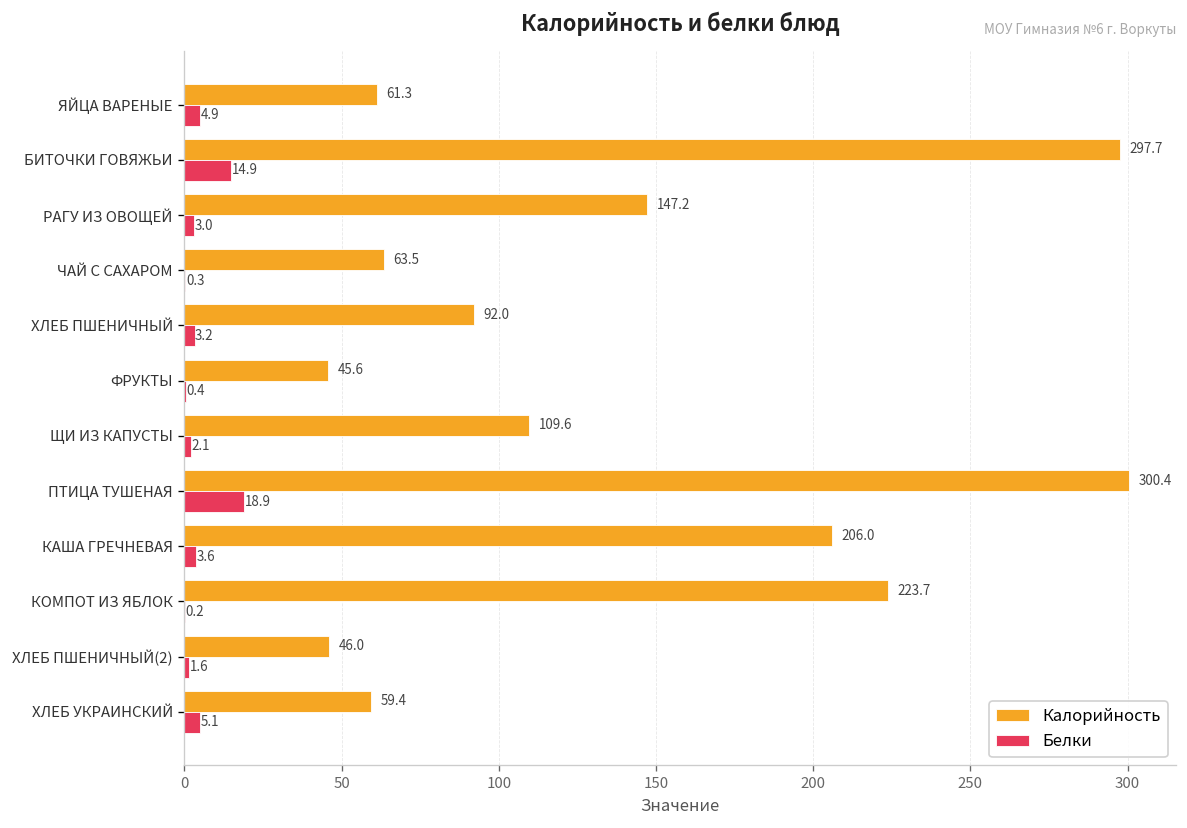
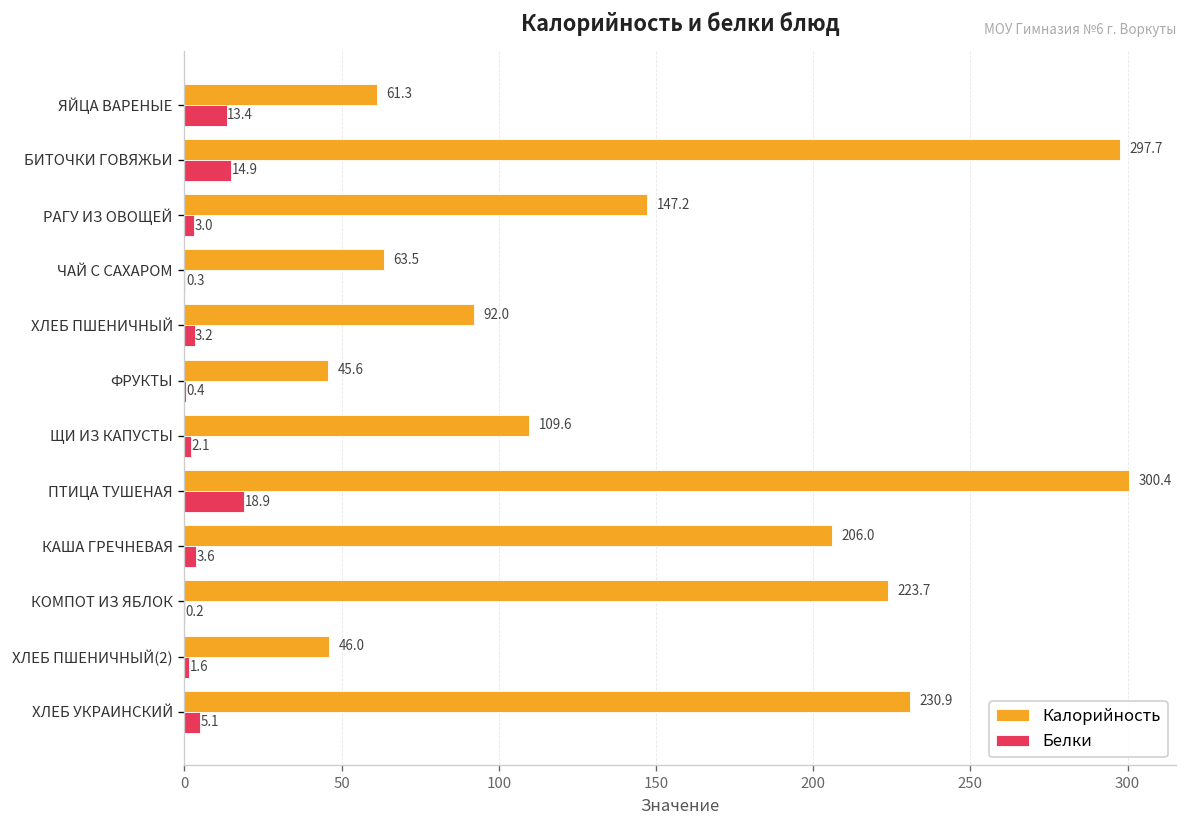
  {
    "Калорийность": {
      "ЯЙЦА ВАРЕНЫЕ": 61.3,
      "БИТОЧКИ ГОВЯЖЬИ": 297.7,
      "РАГУ ИЗ ОВОЩЕЙ": 147.2,
      "ЧАЙ С САХАРОМ": 63.5,
      "ХЛЕБ ПШЕНИЧНЫЙ": 92.0,
      "ФРУКТЫ": 45.6,
      "ЩИ ИЗ КАПУСТЫ": 109.6,
      "ПТИЦА ТУШЕНАЯ": 300.4,
      "КАША ГРЕЧНЕВАЯ": 206.0,
      "КОМПОТ ИЗ ЯБЛОК": 223.7,
      "ХЛЕБ ПШЕНИЧНЫЙ(2)": 46.0,
-     "ХЛЕБ УКРАИНСКИЙ": 59.4
+     "ХЛЕБ УКРАИНСКИЙ": 230.9
    },
    "Белки": {
-     "ЯЙЦА ВАРЕНЫЕ": 4.9,
+     "ЯЙЦА ВАРЕНЫЕ": 13.4,
      "БИТОЧКИ ГОВЯЖЬИ": 14.9,
      "РАГУ ИЗ ОВОЩЕЙ": 3.0,
      "ЧАЙ С САХАРОМ": 0.3,
      "ХЛЕБ ПШЕНИЧНЫЙ": 3.2,
      "ФРУКТЫ": 0.4,
      "ЩИ ИЗ КАПУСТЫ": 2.1,
      "ПТИЦА ТУШЕНАЯ": 18.9,
      "КАША ГРЕЧНЕВАЯ": 3.6,
      "КОМПОТ ИЗ ЯБЛОК": 0.2,
      "ХЛЕБ ПШЕНИЧНЫЙ(2)": 1.6,
      "ХЛЕБ УКРАИНСКИЙ": 5.1
    }
  }
